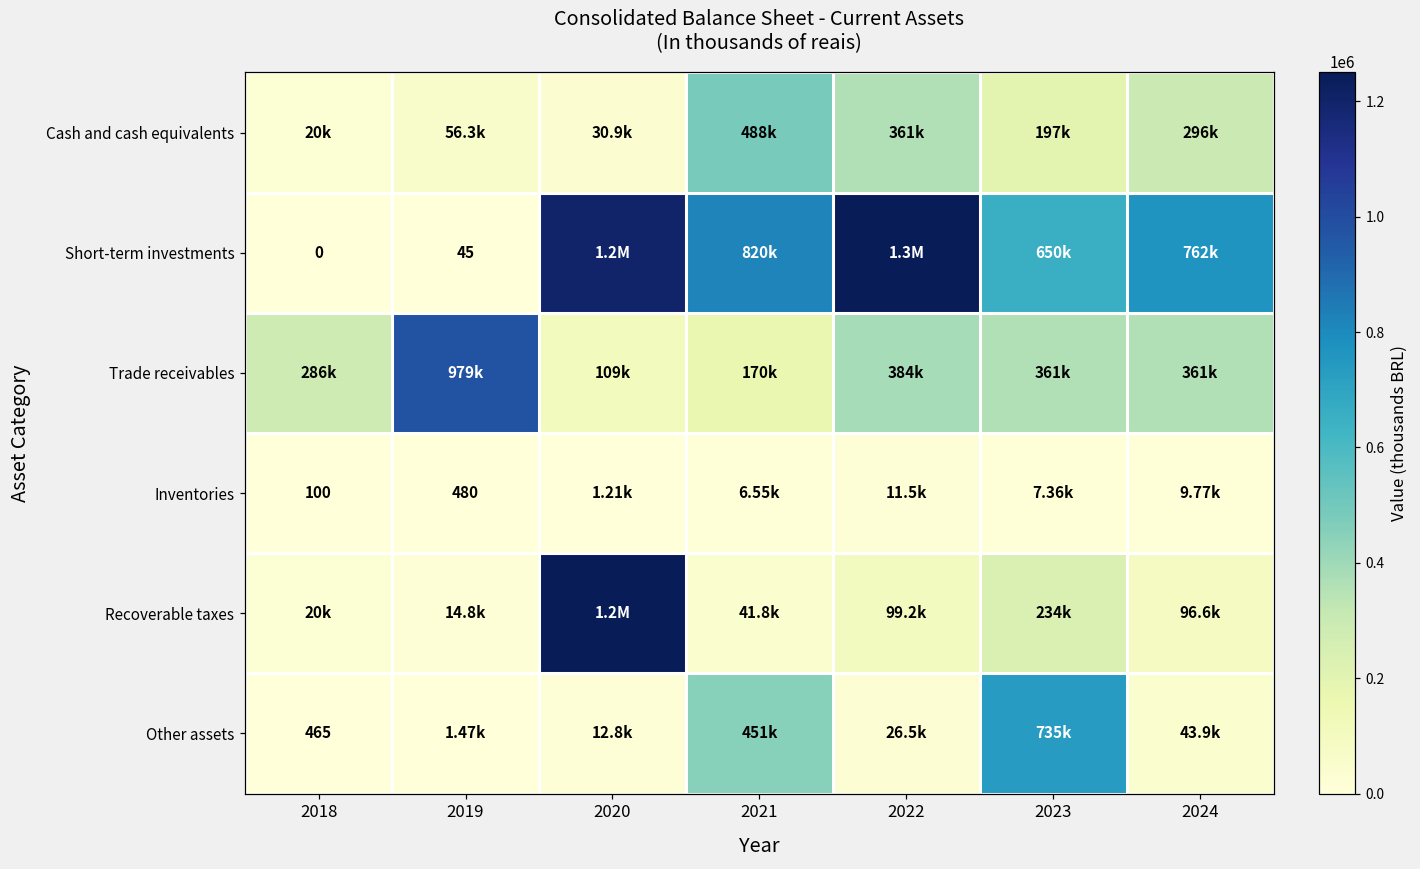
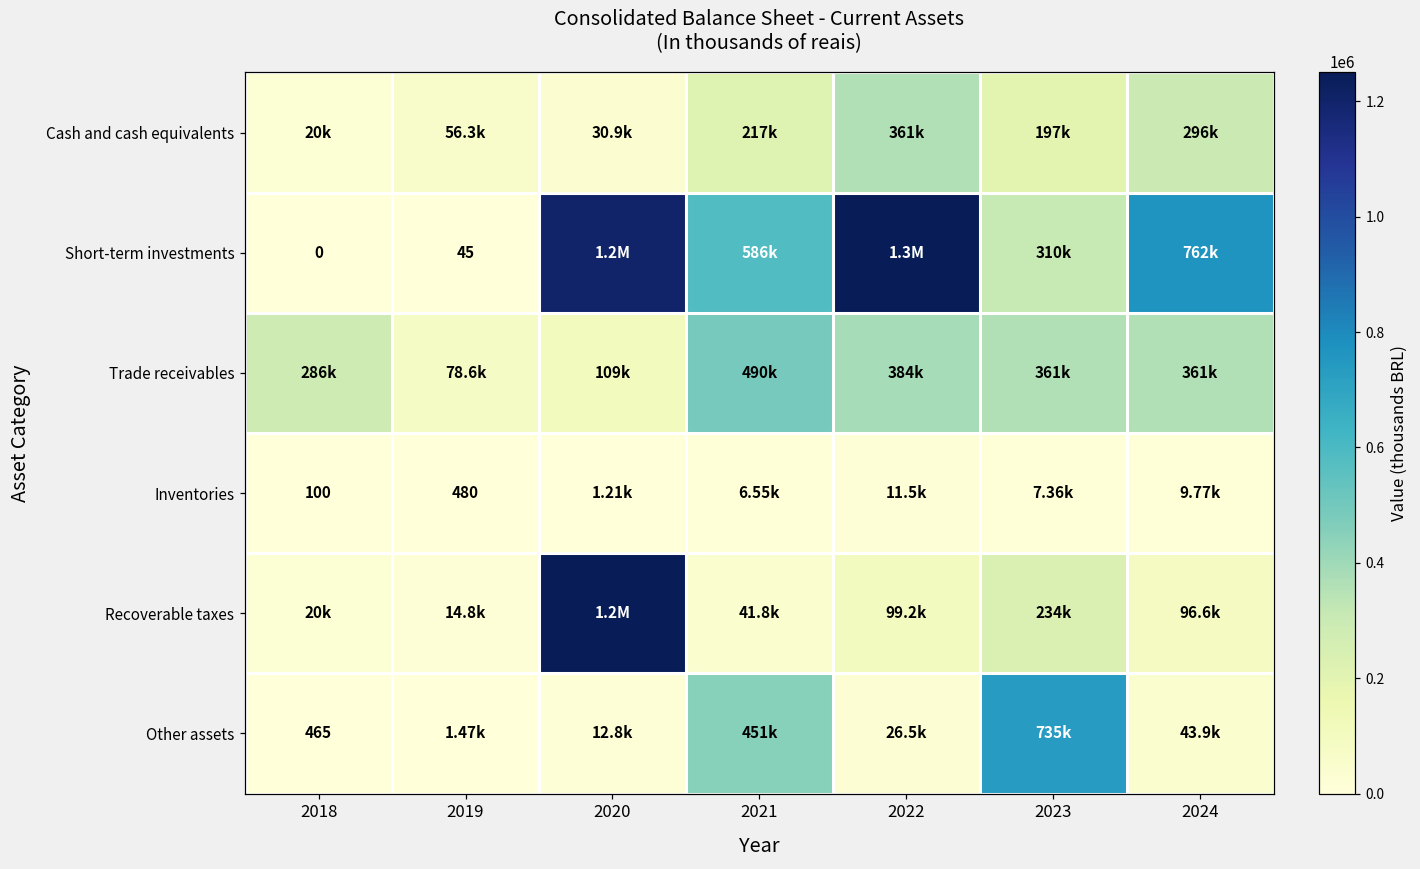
  {
    "Cash and cash equivalents": {
      "2018": "20k",
      "2019": "56.3k",
      "2020": "30.9k",
-     "2021": "488k",
+     "2021": "217k",
      "2022": "361k",
      "2023": "197k",
      "2024": "296k"
    },
    "Short-term investments": {
      "2018": "0",
      "2019": "45",
      "2020": "1.2M",
-     "2021": "820k",
+     "2021": "586k",
      "2022": "1.3M",
-     "2023": "650k",
+     "2023": "310k",
      "2024": "762k"
    },
    "Trade receivables": {
      "2018": "286k",
-     "2019": "979k",
+     "2019": "78.6k",
      "2020": "109k",
-     "2021": "170k",
+     "2021": "490k",
      "2022": "384k",
      "2023": "361k",
      "2024": "361k"
    },
    "Inventories": {
      "2018": "100",
      "2019": "480",
      "2020": "1.21k",
      "2021": "6.55k",
      "2022": "11.5k",
      "2023": "7.36k",
      "2024": "9.77k"
    },
    "Recoverable taxes": {
      "2018": "20k",
      "2019": "14.8k",
      "2020": "1.2M",
      "2021": "41.8k",
      "2022": "99.2k",
      "2023": "234k",
      "2024": "96.6k"
    },
    "Other assets": {
      "2018": "465",
      "2019": "1.47k",
      "2020": "12.8k",
      "2021": "451k",
      "2022": "26.5k",
      "2023": "735k",
      "2024": "43.9k"
    }
  }
